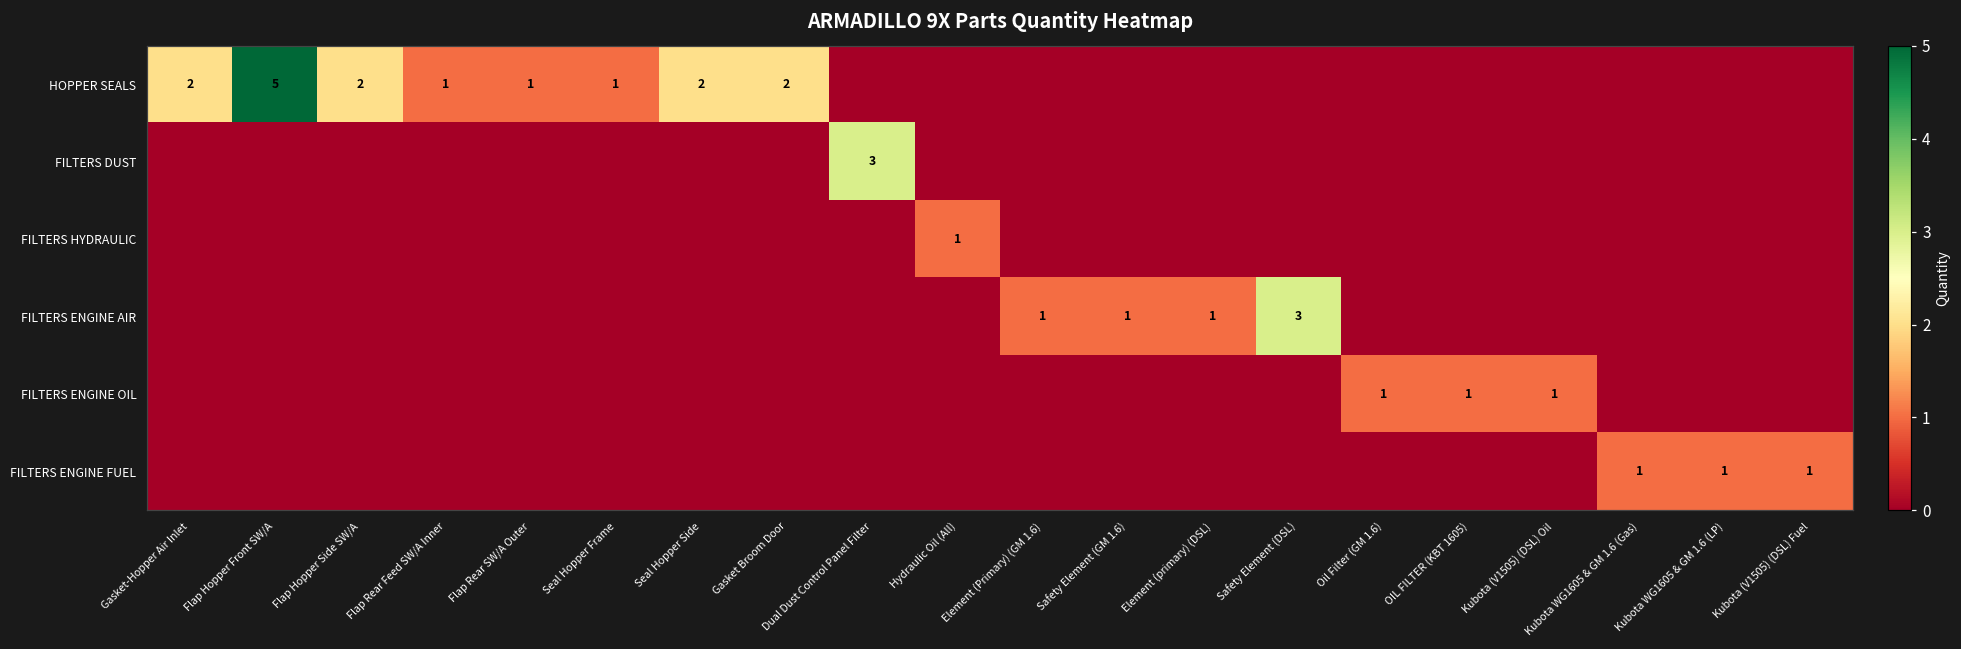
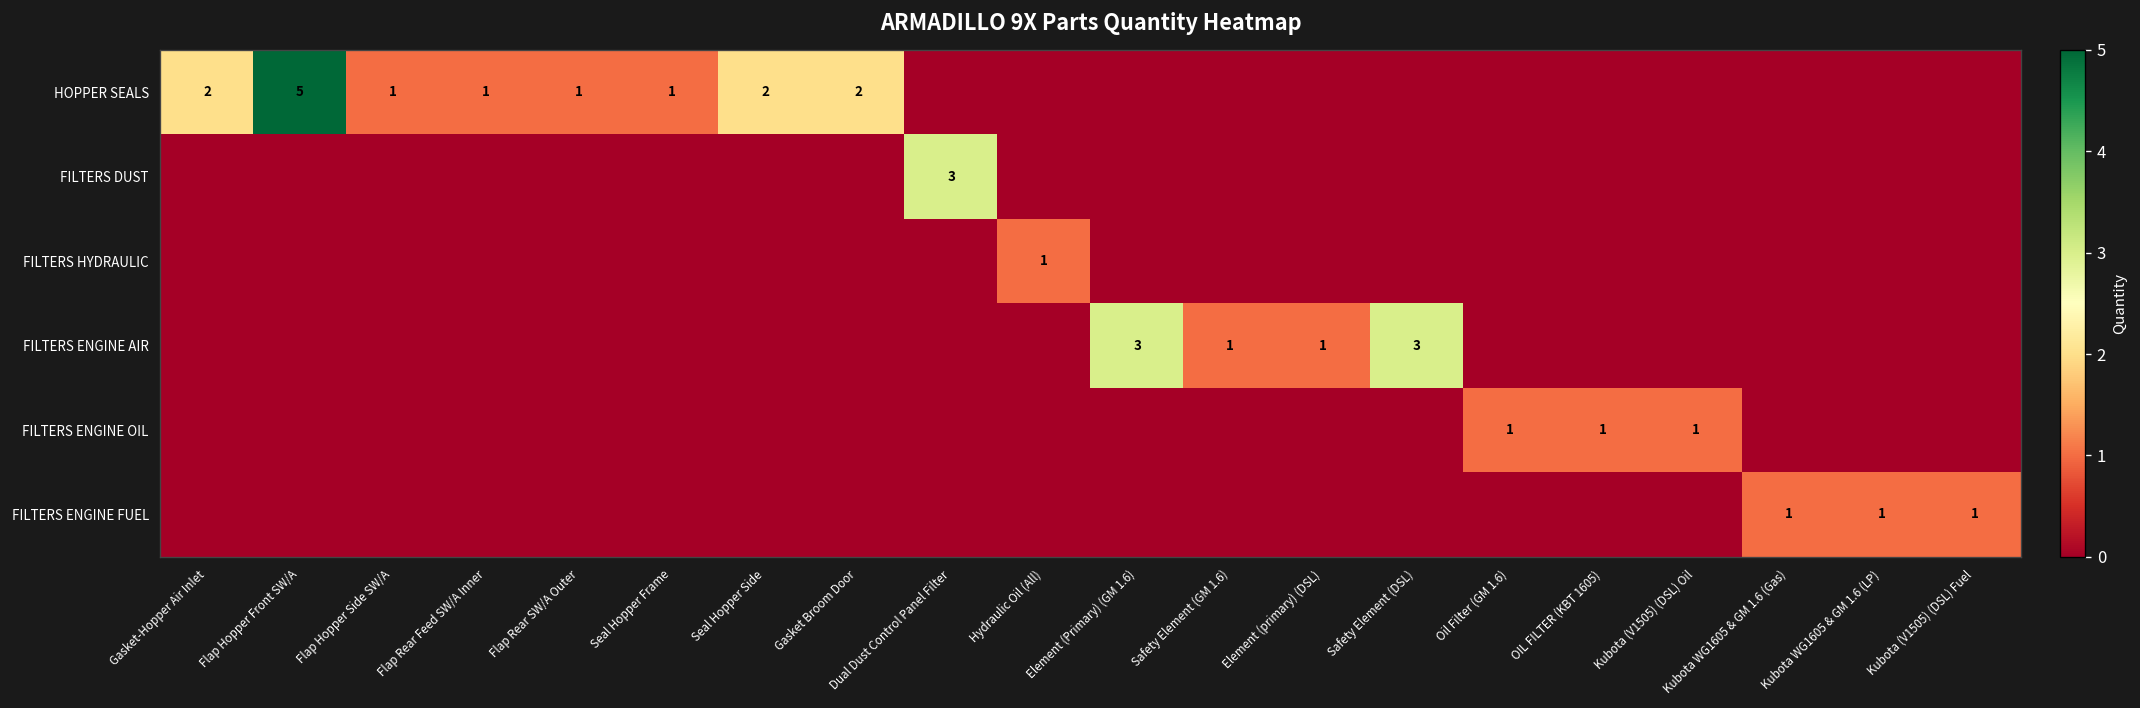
  {
    "HOPPER SEALS": {
      "Gasket-Hopper Air Inlet": 2,
      "Flap Hopper Front SW/A": 5,
-     "Flap Hopper Side SW/A": 2,
+     "Flap Hopper Side SW/A": 1,
      "Flap Rear Feed SW/A Inner": 1,
      "Flap Rear SW/A Outer": 1,
      "Seal Hopper Frame": 1,
      "Seal Hopper Side": 2,
      "Gasket Broom Door": 2
    },
    "FILTERS DUST": {
      "Dual Dust Control Panel Filter": 3
    },
    "FILTERS HYDRAULIC": {
      "Hydraulic Oil (All)": 1
    },
    "FILTERS ENGINE AIR": {
-     "Element (Primary) (GM 1.6)": 1,
+     "Element (Primary) (GM 1.6)": 3,
      "Safety Element (GM 1.6)": 1,
      "Element (primary) (DSL)": 1,
      "Safety Element (DSL)": 3
    },
    "FILTERS ENGINE OIL": {
      "Oil Filter (GM 1.6)": 1,
      "OIL FILTER (KBT 1605)": 1,
      "Kubota (V1505) (DSL) Oil": 1
    },
    "FILTERS ENGINE FUEL": {
      "Kubota WG1605 & GM 1.6 (Gas)": 1,
      "Kubota WG1605 & GM 1.6 (LP)": 1,
      "Kubota (V1505) (DSL) Fuel": 1
    }
  }
